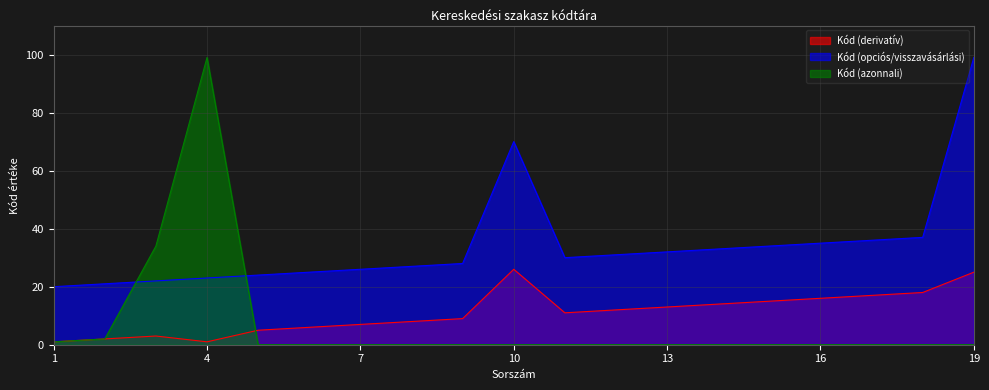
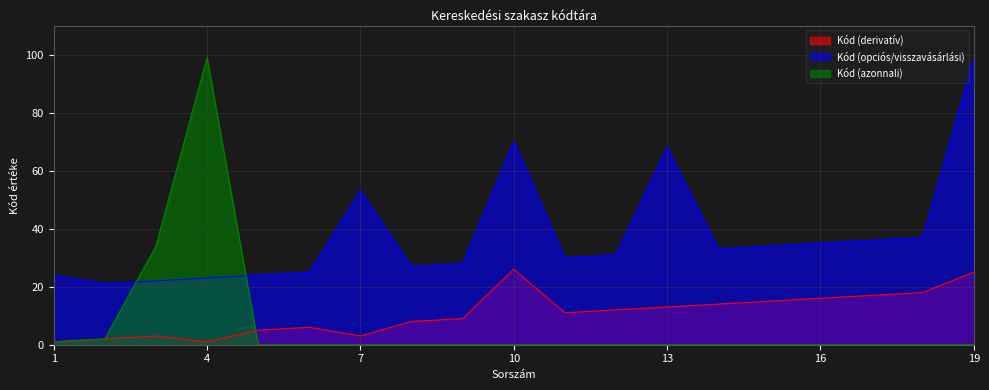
  {
    "Kód (derivatív)": {
      "4": 1,
-     "7": 7,
+     "7": 3,
      "10": 26,
      "13": 13,
      "16": 16,
      "19": 25
    },
    "Kód (opciós/visszavásárlási)": {
-     "1": 20,
+     "1": 24,
      "4": 23,
-     "7": 26,
+     "7": 53,
      "10": 70,
-     "13": 32,
+     "13": 68,
      "16": 35,
      "19": 99
    },
    "Kód (azonnali)": {
      "4": 99,
      "7": 0,
      "10": 0,
      "13": 0,
      "16": 0,
      "19": 0
    }
  }
